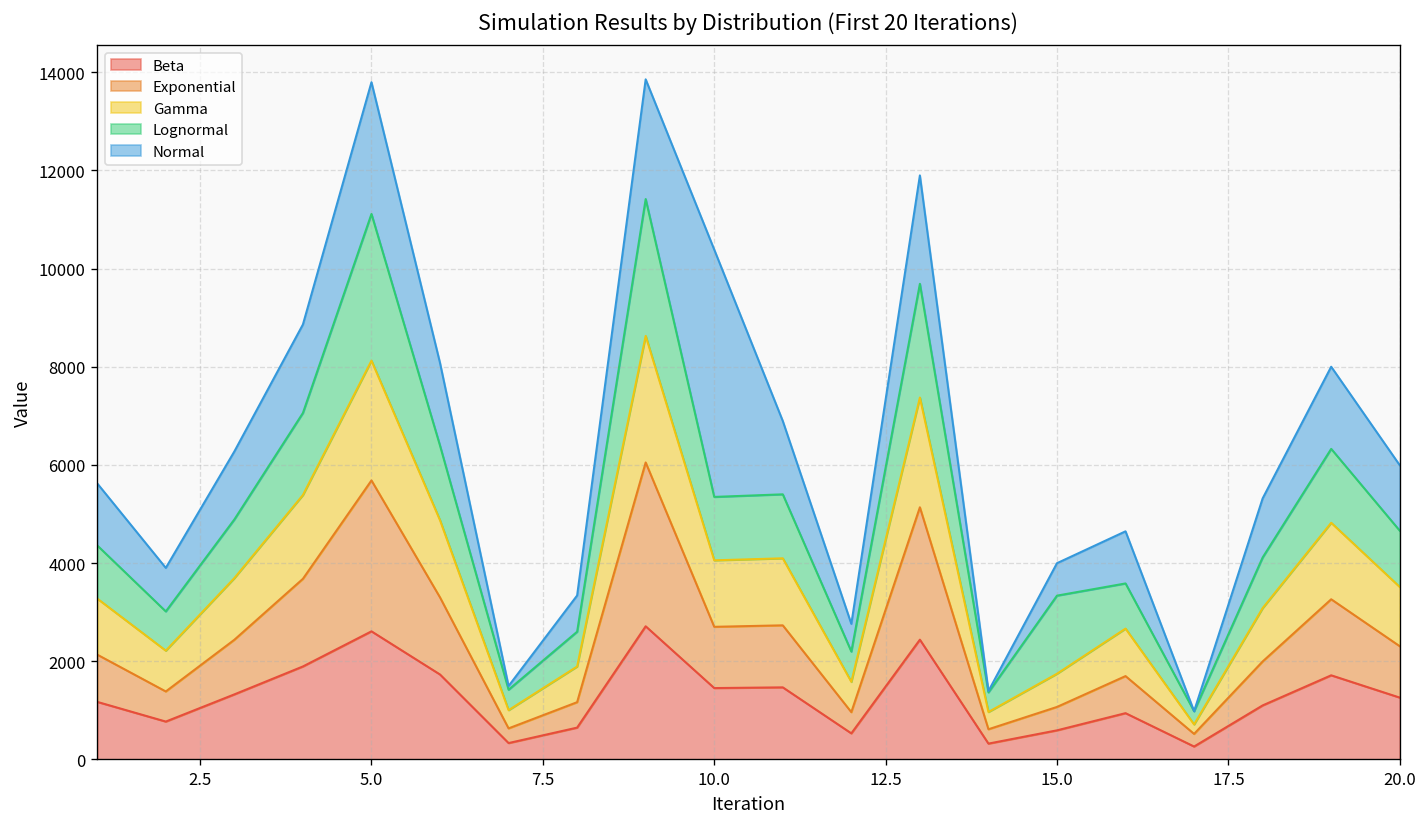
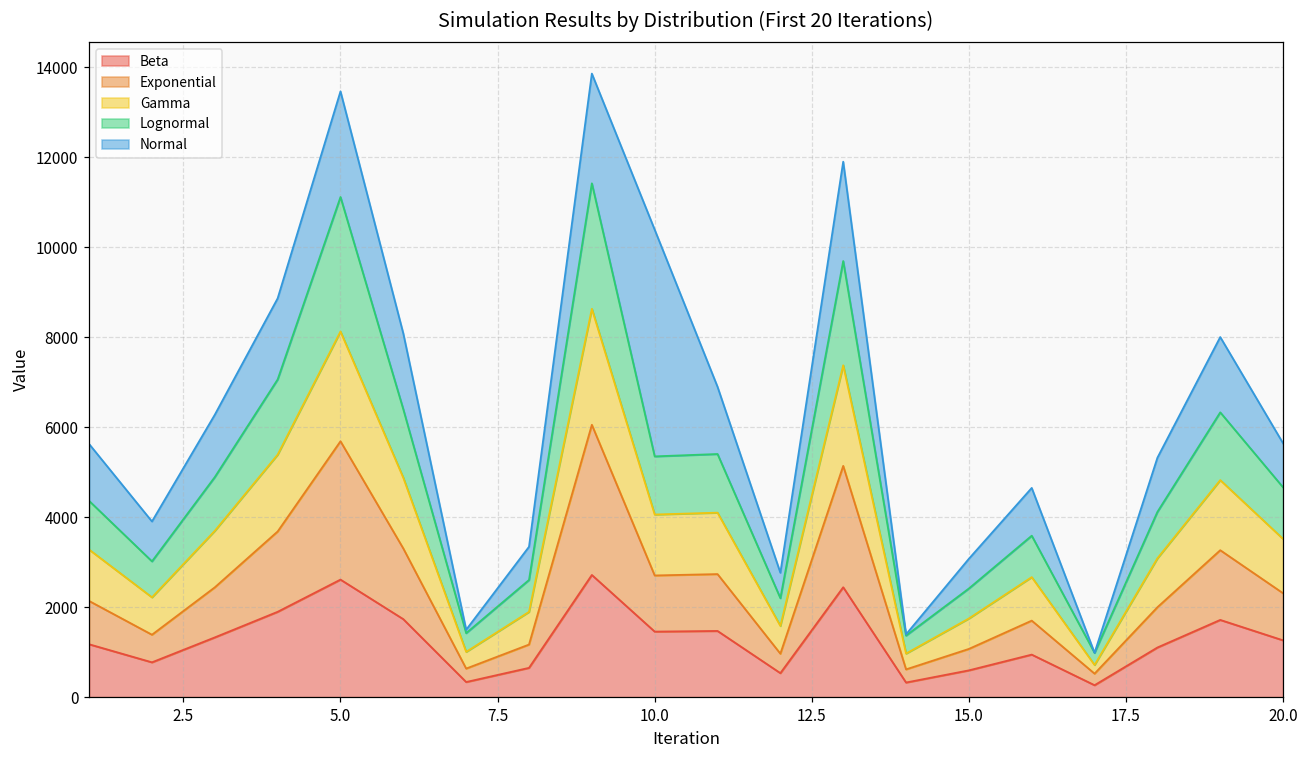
  {
    "Lognormal": {
      "5.0": 3000,
      "10.0": 1300,
-     "15.0": 1600,
+     "15.0": 700,
      "20.0": 1100
    },
    "Normal": {
-     "5.0": 2700,
+     "5.0": 2300,
      "10.0": 5000,
      "15.0": 700,
-     "20.0": 1300
+     "20.0": 1000
    }
  }
